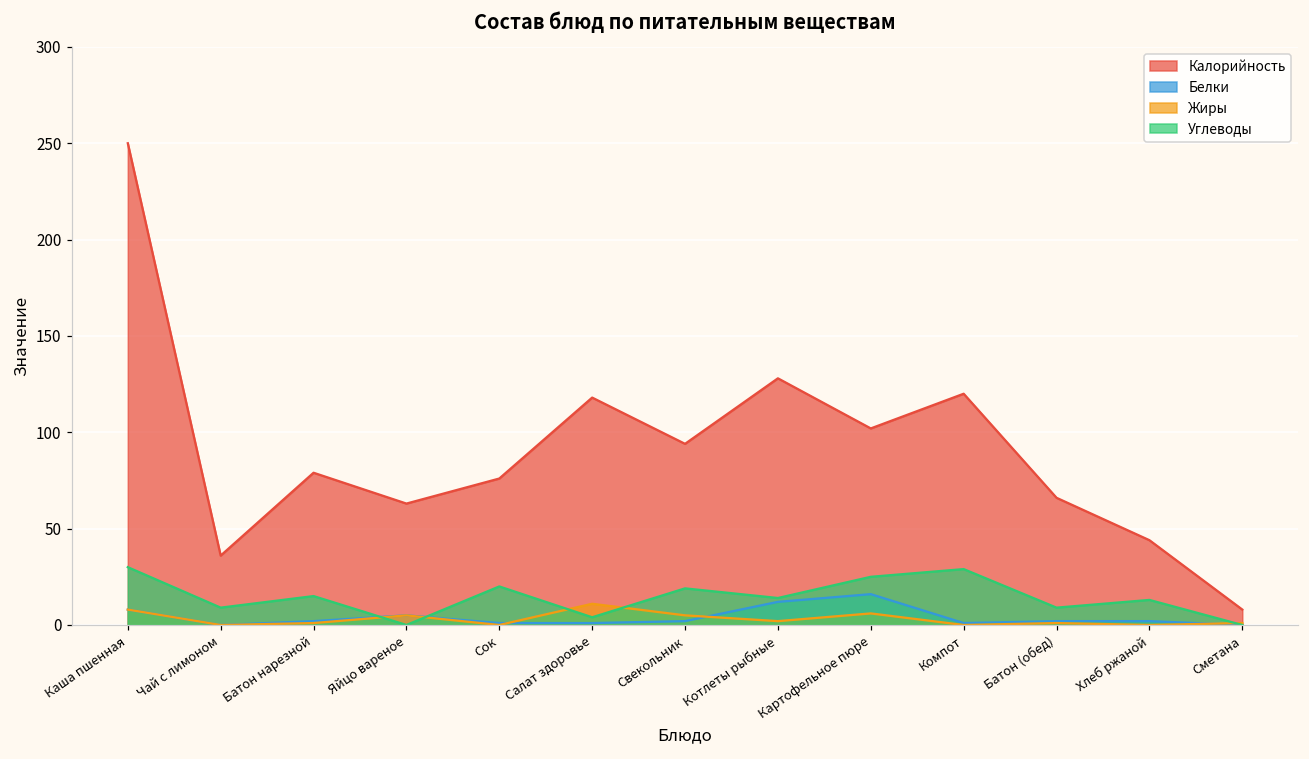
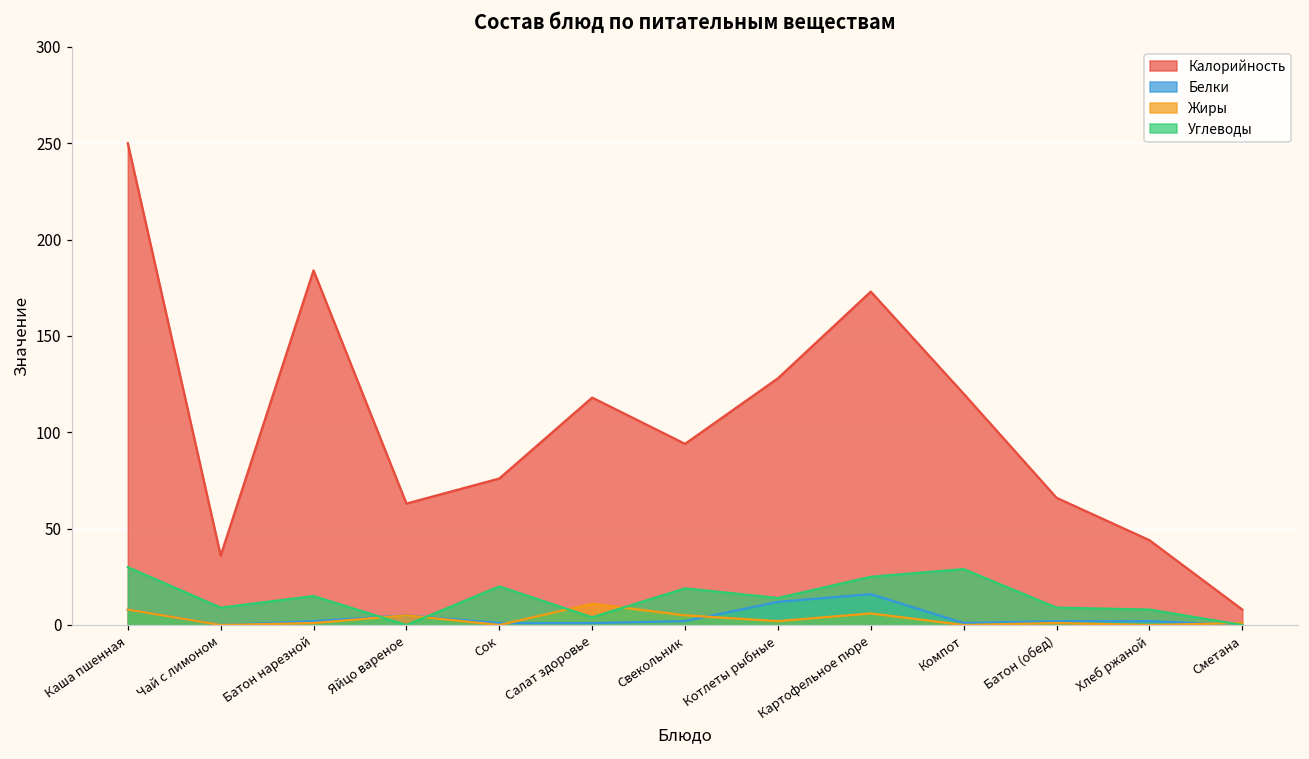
  {
    "Калорийность": {
      "Каша пшенная": 250,
      "Чай с лимоном": 36,
-     "Батон нарезной": 79,
+     "Батон нарезной": 184,
      "Яйцо вареное": 63,
      "Сок": 76,
      "Салат здоровье": 118,
      "Свекольник": 94,
      "Котлеты рыбные": 128,
-     "Картофельное пюре": 102,
+     "Картофельное пюре": 173,
      "Компот": 120,
      "Батон (обед)": 66,
      "Хлеб ржаной": 44,
      "Сметана": 8
    },
    "Белки": {
      "Салат здоровье": 1,
      "Свекольник": 2,
      "Котлеты рыбные": 12,
      "Картофельное пюре": 16,
      "Хлеб ржаной": 2
    },
    "Жиры": {
      "Салат здоровье": 11,
      "Свекольник": 5,
      "Котлеты рыбные": 2,
      "Картофельное пюре": 6,
      "Хлеб ржаной": 0
    },
    "Углеводы": {
      "Каша пшенная": 30,
      "Чай с лимоном": 9,
      "Батон нарезной": 15,
      "Яйцо вареное": 0,
      "Сок": 20,
      "Салат здоровье": 4,
      "Свекольник": 19,
      "Котлеты рыбные": 14,
      "Картофельное пюре": 25,
      "Компот": 29,
      "Батон (обед)": 9,
-     "Хлеб ржаной": 13
+     "Хлеб ржаной": 8
    }
  }
